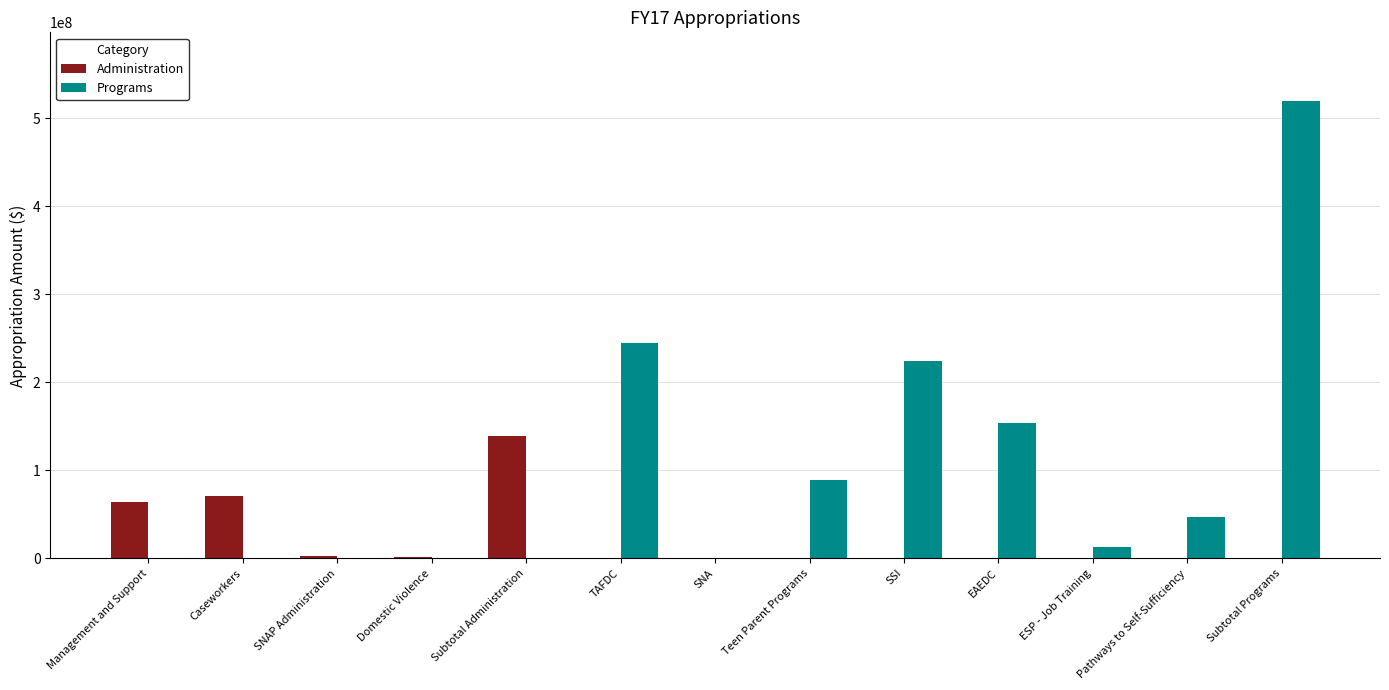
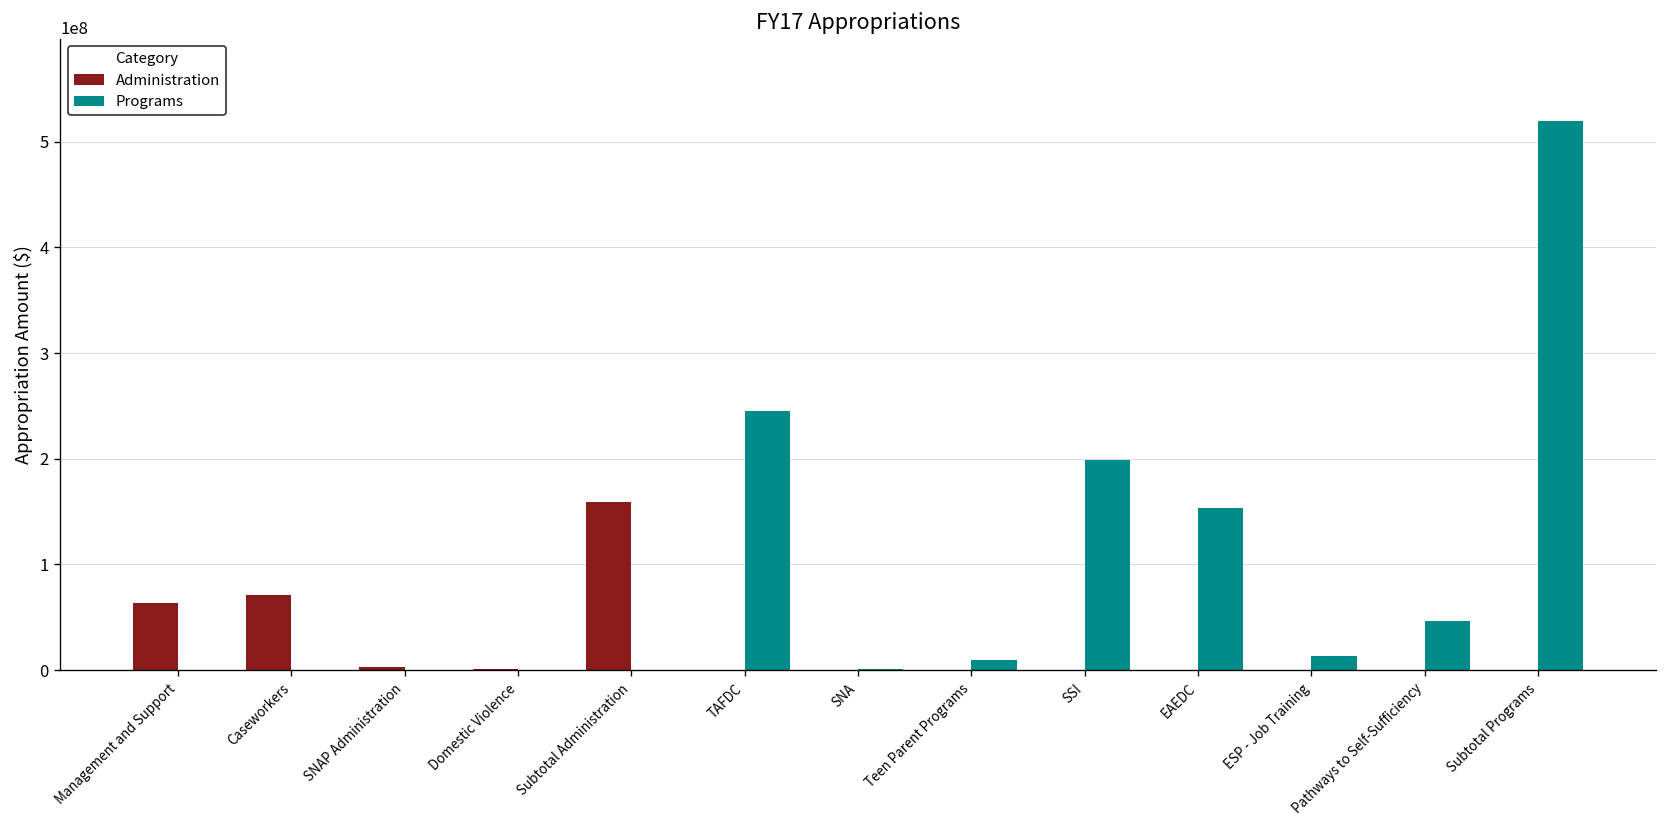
  {
    "Administration": {
      "Management and Support": 60000000,
      "Caseworkers": 70000000,
      "SNAP Administration": 0,
-     "Subtotal Administration": 140000000,
+     "Subtotal Administration": 160000000,
      "TAFDC": 0,
      "SNA": 0,
      "Teen Parent Programs": 0,
      "SSI": 0,
      "EAEDC": 0,
      "ESP - Job Training": 0,
      "Pathways to Self-Sufficiency": 0,
      "Subtotal Programs": 0
    },
    "Programs": {
      "Management and Support": 0,
      "Caseworkers": 0,
      "SNAP Administration": 0,
      "Domestic Violence": 0,
      "Subtotal Administration": 0,
      "TAFDC": 240000000,
-     "Teen Parent Programs": 90000000,
-     "SSI": 220000000,
+     "Teen Parent Programs": 10000000,
+     "SSI": 200000000,
      "EAEDC": 150000000,
      "ESP - Job Training": 10000000,
      "Pathways to Self-Sufficiency": 50000000,
      "Subtotal Programs": 520000000
    }
  }
